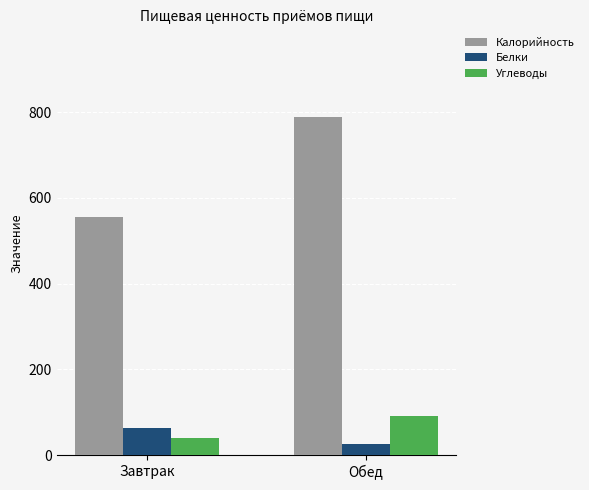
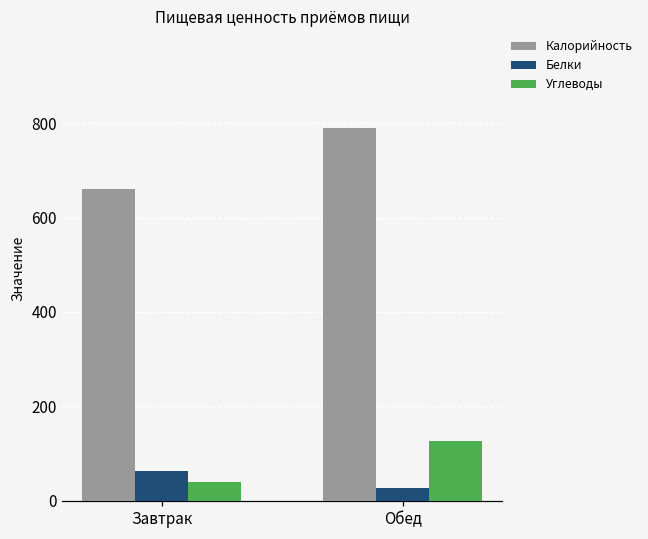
  {
    "Калорийность": {
-     "Завтрак": 550,
+     "Завтрак": 660,
      "Обед": 790
    },
    "Белки": {
      "Завтрак": 60,
      "Обед": 30
    },
    "Углеводы": {
      "Завтрак": 40,
-     "Обед": 90
+     "Обед": 130
    }
  }
